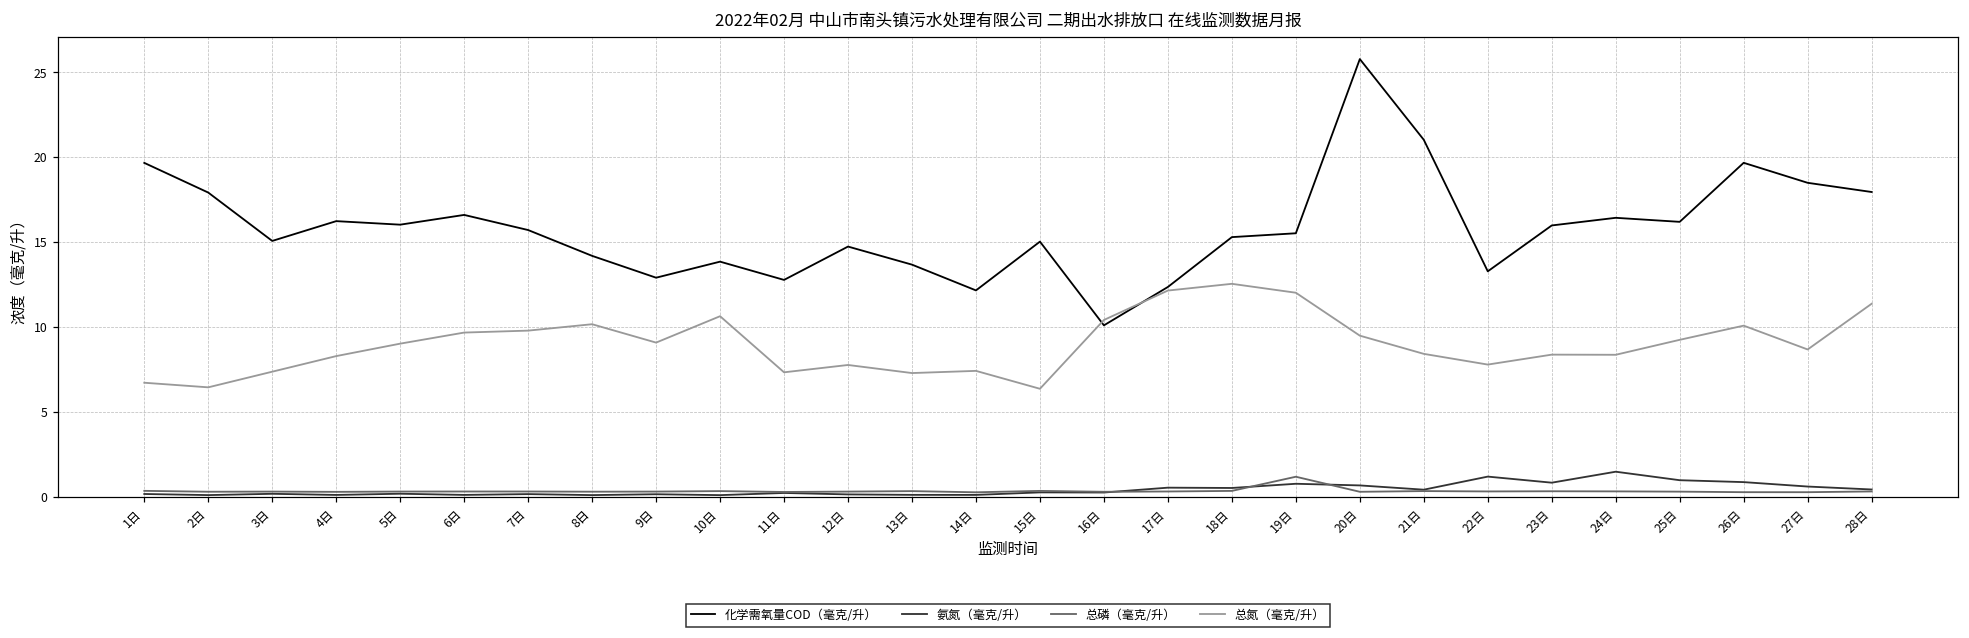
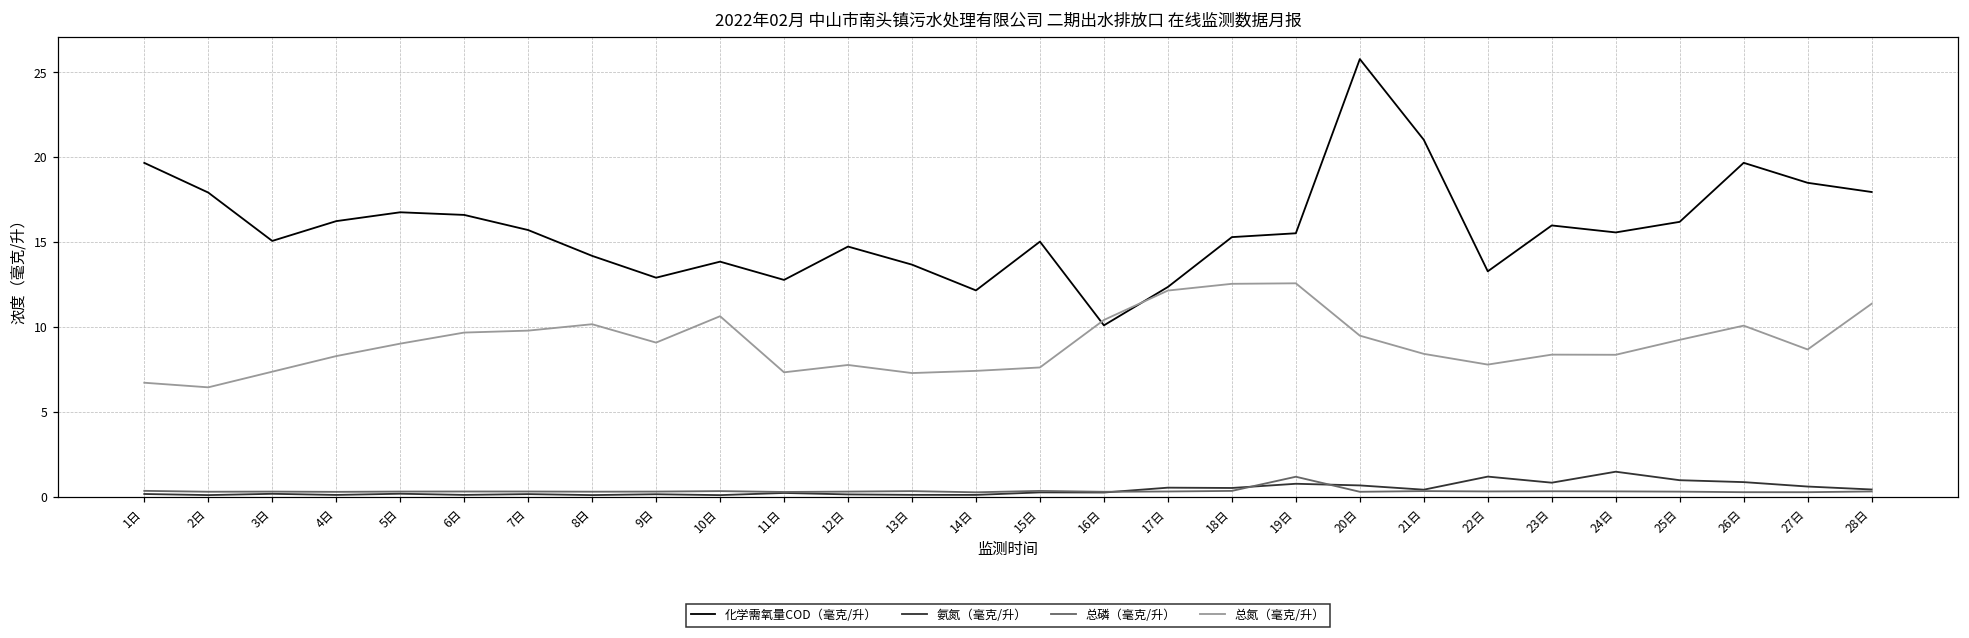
  {
    "化学需氧量COD（毫克/升）": {
      "1日": 19.7,
      "2日": 17.9,
      "3日": 15.1,
      "4日": 16.2,
-     "5日": 16.0,
+     "5日": 16.8,
      "6日": 16.6,
      "7日": 15.7,
      "8日": 14.2,
      "9日": 12.9,
      "10日": 13.8,
      "11日": 12.8,
      "12日": 14.7,
      "13日": 13.7,
      "14日": 12.2,
      "15日": 15.0,
      "16日": 10.1,
      "17日": 12.4,
      "18日": 15.3,
      "19日": 15.5,
      "20日": 25.8,
      "21日": 21.0,
      "22日": 13.3,
      "23日": 16.0,
-     "24日": 16.4,
+     "24日": 15.6,
      "25日": 16.2,
      "26日": 19.7,
      "27日": 18.5,
      "28日": 18.0
    },
    "氨氮（毫克/升）": {
      "1日": 0.2,
      "2日": 0.1,
      "4日": 0.1,
      "6日": 0.1,
      "8日": 0.1,
      "10日": 0.1,
      "12日": 0.1,
      "13日": 0.1,
      "17日": 0.5,
      "18日": 0.5,
      "19日": 0.8,
      "20日": 0.7,
      "22日": 1.2,
      "23日": 0.8,
      "24日": 1.5,
      "25日": 1.0,
      "26日": 0.9,
      "27日": 0.6
    },
    "总磷（毫克/升）": {
      "1日": 0.3,
      "2日": 0.3,
      "4日": 0.3,
      "6日": 0.3,
      "8日": 0.3,
      "10日": 0.3,
      "12日": 0.3,
      "13日": 0.3,
      "17日": 0.3,
      "18日": 0.3,
      "19日": 1.2,
      "20日": 0.3,
      "22日": 0.3,
      "23日": 0.3,
      "24日": 0.3,
      "25日": 0.3,
      "26日": 0.3,
      "27日": 0.3
    },
    "总氮（毫克/升）": {
      "1日": 6.7,
      "2日": 6.4,
      "3日": 7.4,
      "4日": 8.3,
      "5日": 9.0,
      "6日": 9.7,
      "7日": 9.8,
      "8日": 10.2,
      "9日": 9.1,
      "10日": 10.6,
      "11日": 7.3,
      "12日": 7.8,
      "13日": 7.3,
      "14日": 7.4,
-     "15日": 6.4,
+     "15日": 7.6,
      "16日": 10.4,
      "17日": 12.1,
      "18日": 12.5,
-     "19日": 12.0,
+     "19日": 12.6,
      "20日": 9.5,
      "21日": 8.4,
      "22日": 7.8,
      "23日": 8.4,
      "24日": 8.4,
      "25日": 9.2,
      "26日": 10.1,
      "27日": 8.7,
      "28日": 11.4
    }
  }
